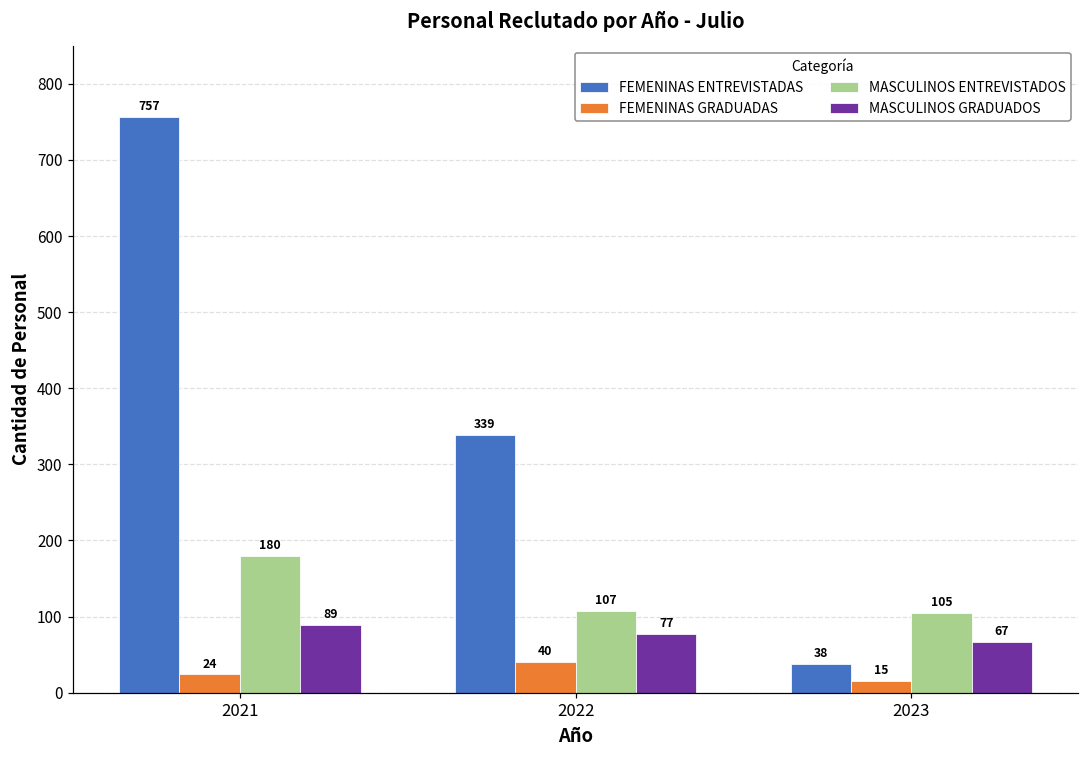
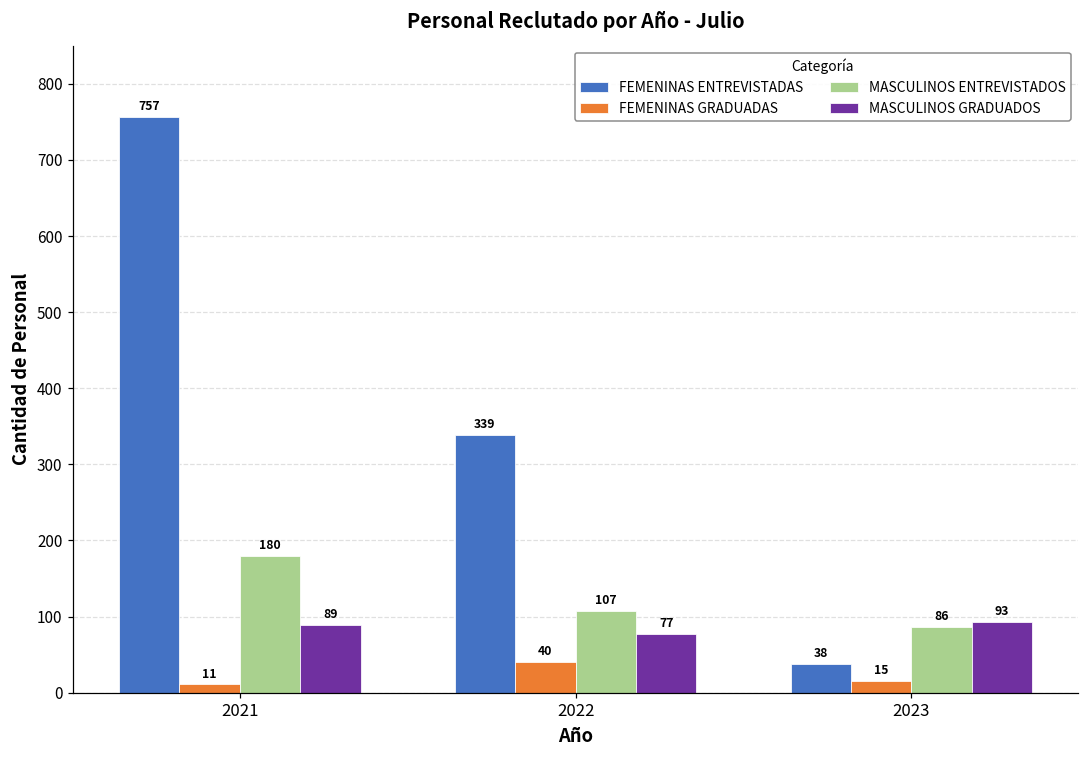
  {
    "FEMENINAS ENTREVISTADAS": {
      "2021": 757,
      "2022": 339,
      "2023": 38
    },
    "FEMENINAS GRADUADAS": {
-     "2021": 24,
+     "2021": 11,
      "2022": 40,
      "2023": 15
    },
    "MASCULINOS ENTREVISTADOS": {
      "2021": 180,
      "2022": 107,
-     "2023": 105
+     "2023": 86
    },
    "MASCULINOS GRADUADOS": {
      "2021": 89,
      "2022": 77,
-     "2023": 67
+     "2023": 93
    }
  }
